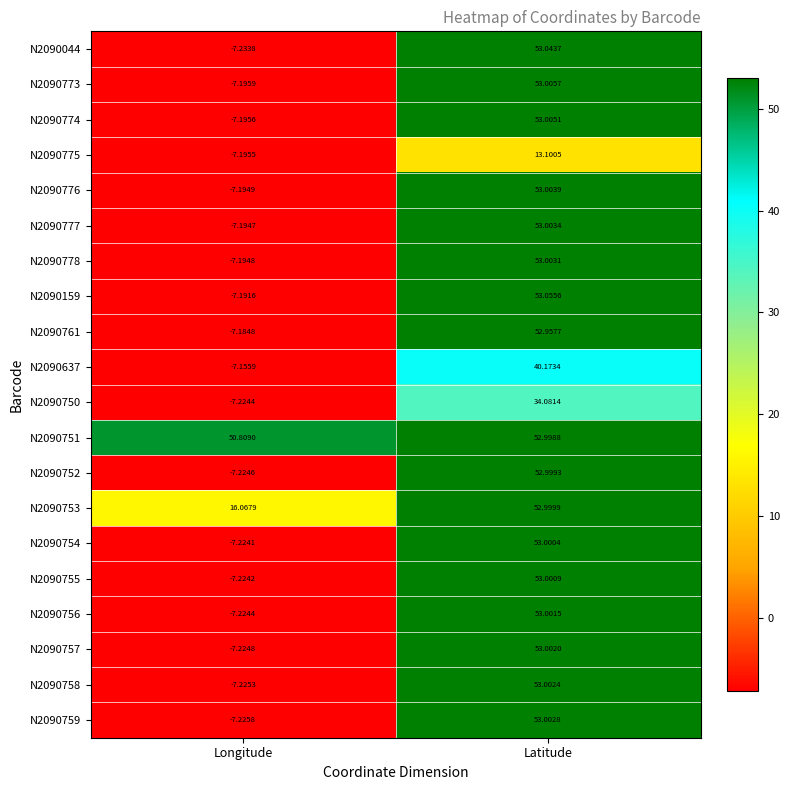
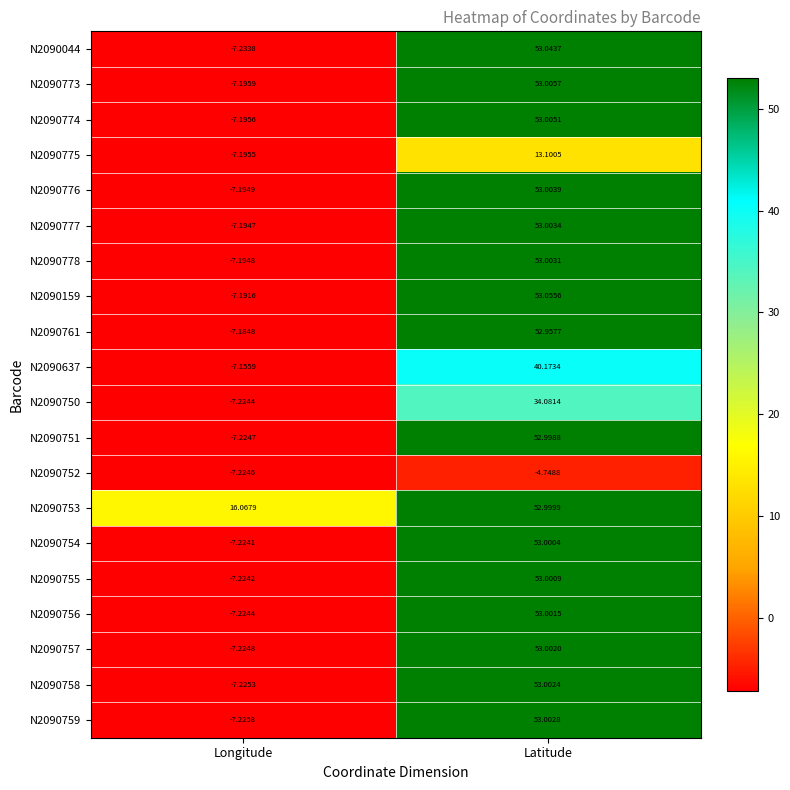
  {
    "N2090044": {
      "Longitude": -7.2338,
      "Latitude": 53.0437
    },
    "N2090773": {
      "Longitude": -7.1959,
      "Latitude": 53.0057
    },
    "N2090774": {
      "Longitude": -7.1956,
      "Latitude": 53.0051
    },
    "N2090775": {
      "Longitude": -7.1955,
      "Latitude": 13.1005
    },
    "N2090776": {
      "Longitude": -7.1949,
      "Latitude": 53.0039
    },
    "N2090777": {
      "Longitude": -7.1947,
      "Latitude": 53.0034
    },
    "N2090778": {
      "Longitude": -7.1948,
      "Latitude": 53.0031
    },
    "N2090159": {
      "Longitude": -7.1916,
      "Latitude": 53.0556
    },
    "N2090761": {
      "Longitude": -7.1848,
      "Latitude": 52.9577
    },
    "N2090637": {
      "Longitude": -7.1559,
      "Latitude": 40.1734
    },
    "N2090750": {
      "Longitude": -7.2244,
      "Latitude": 34.0814
    },
    "N2090751": {
-     "Longitude": 50.8090,
+     "Longitude": -7.2247,
      "Latitude": 52.9988
    },
    "N2090752": {
      "Longitude": -7.2246,
-     "Latitude": 52.9993
+     "Latitude": -4.7488
    },
    "N2090753": {
      "Longitude": 16.0679,
      "Latitude": 52.9999
    },
    "N2090754": {
      "Longitude": -7.2241,
      "Latitude": 53.0004
    },
    "N2090755": {
      "Longitude": -7.2242,
      "Latitude": 53.0009
    },
    "N2090756": {
      "Longitude": -7.2244,
      "Latitude": 53.0015
    },
    "N2090757": {
      "Longitude": -7.2248,
      "Latitude": 53.0020
    },
    "N2090758": {
      "Longitude": -7.2253,
      "Latitude": 53.0024
    },
    "N2090759": {
      "Longitude": -7.2258,
      "Latitude": 53.0028
    }
  }
